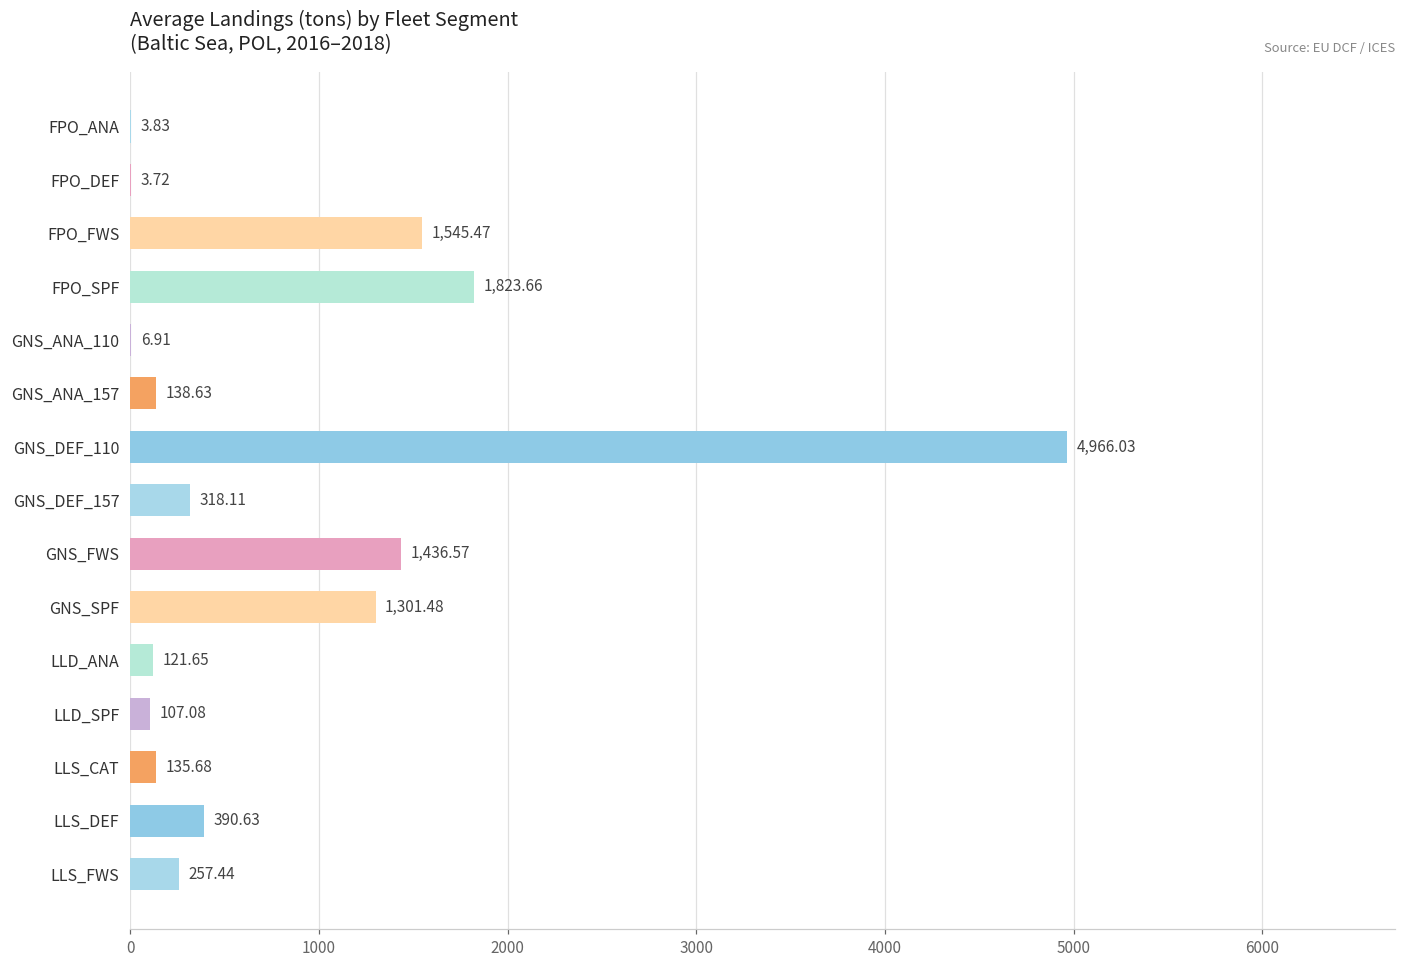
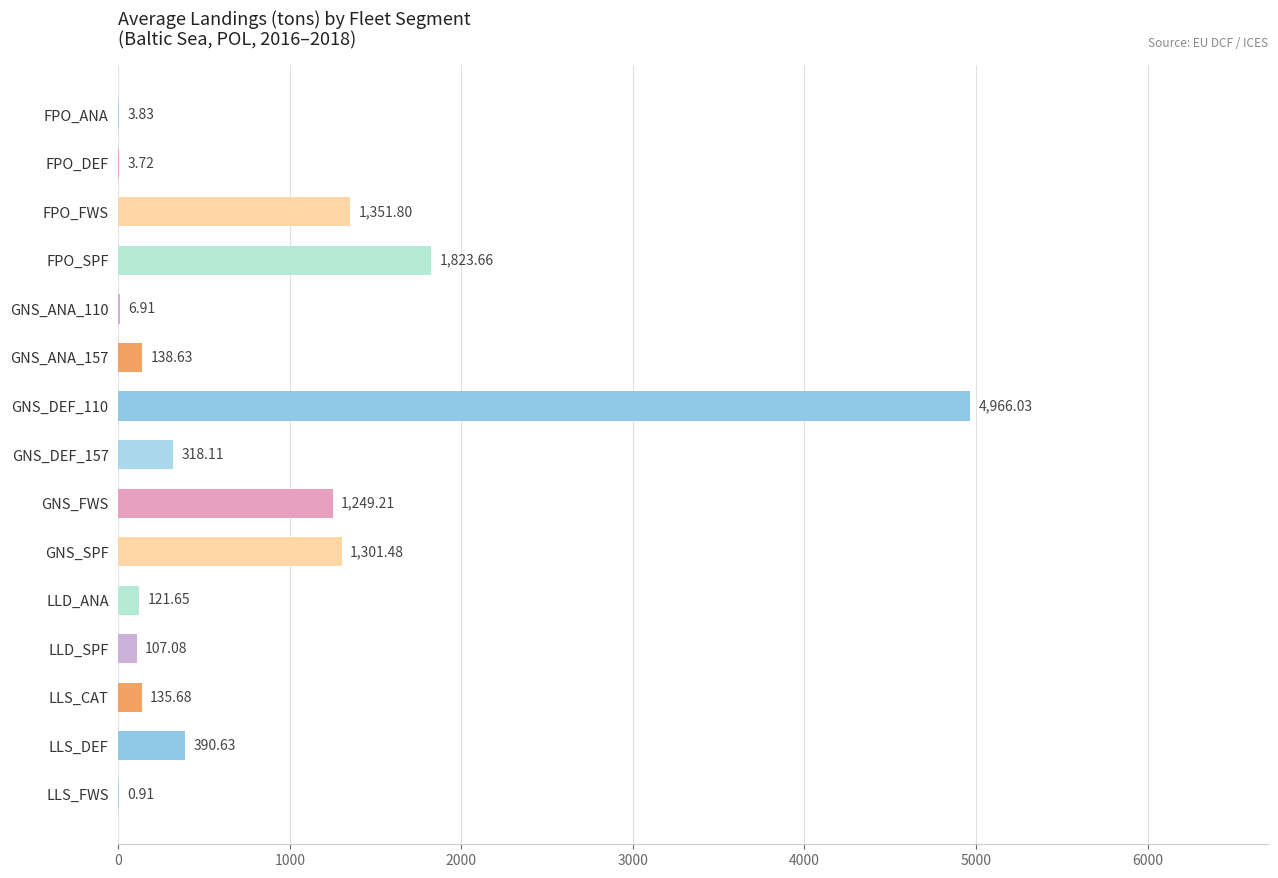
  {
    "FPO_ANA": "3.83",
    "FPO_DEF": "3.72",
-   "FPO_FWS": "1,545.47",
+   "FPO_FWS": "1,351.80",
    "FPO_SPF": "1,823.66",
    "GNS_ANA_110": "6.91",
    "GNS_ANA_157": "138.63",
    "GNS_DEF_110": "4,966.03",
    "GNS_DEF_157": "318.11",
-   "GNS_FWS": "1,436.57",
+   "GNS_FWS": "1,249.21",
    "GNS_SPF": "1,301.48",
    "LLD_ANA": "121.65",
    "LLD_SPF": "107.08",
    "LLS_CAT": "135.68",
    "LLS_DEF": "390.63",
-   "LLS_FWS": "257.44"
+   "LLS_FWS": "0.91"
  }
